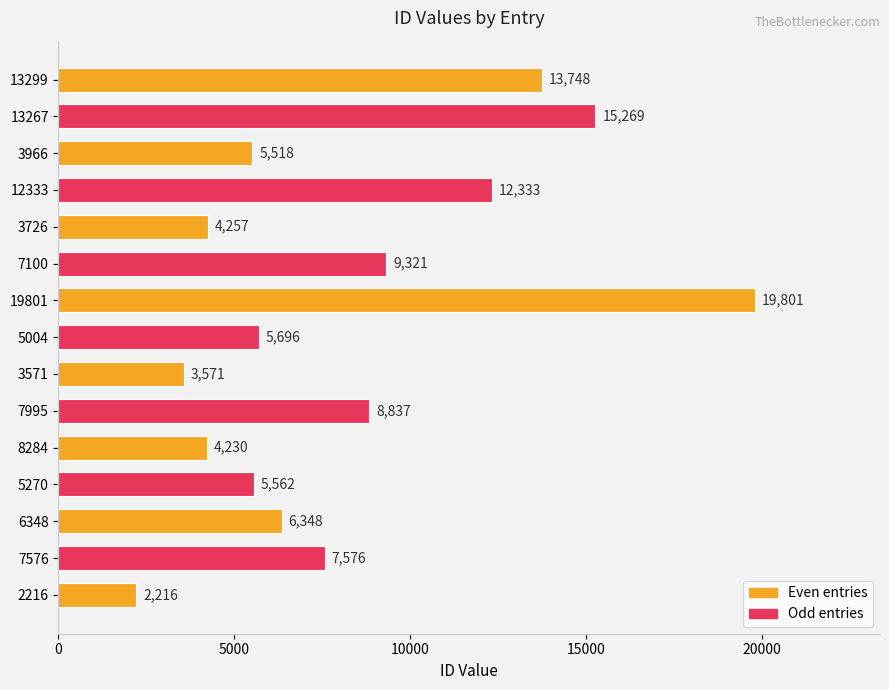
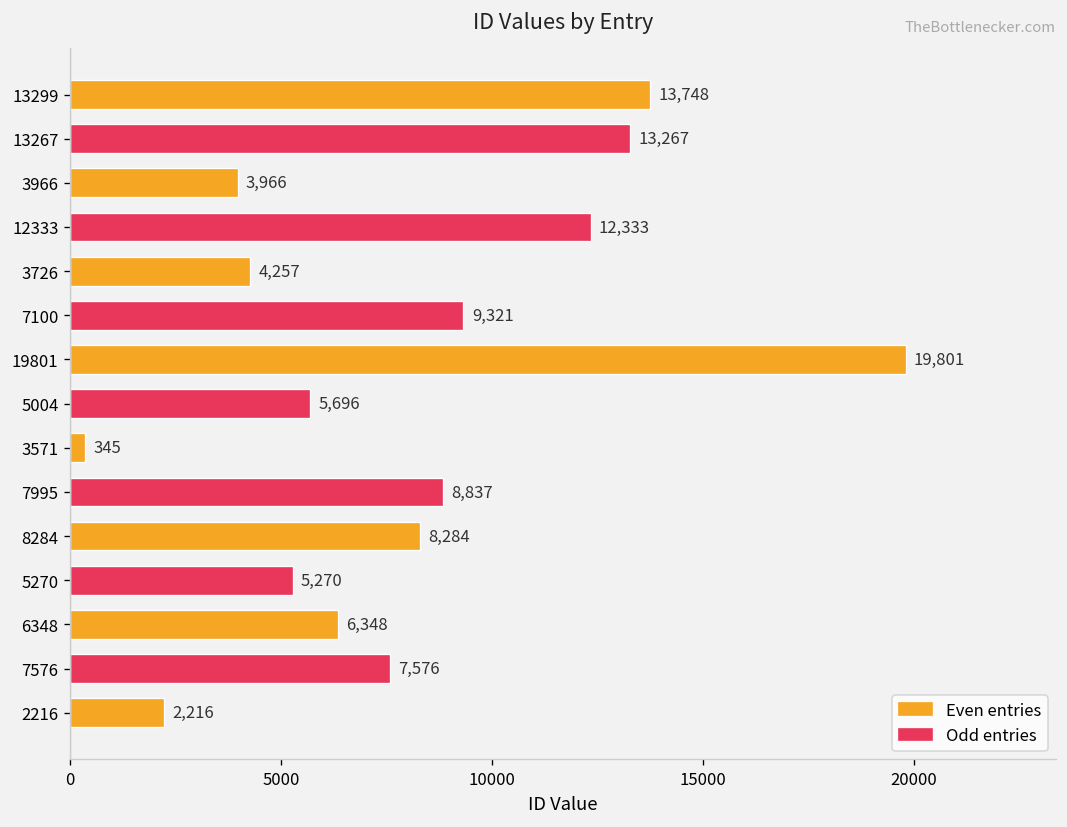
  {
    "13299": "13,748",
-   "13267": "15,269",
-   "3966": "5,518",
+   "13267": "13,267",
+   "3966": "3,966",
    "12333": "12,333",
    "3726": "4,257",
    "7100": "9,321",
    "19801": "19,801",
    "5004": "5,696",
-   "3571": "3,571",
+   "3571": "345",
    "7995": "8,837",
-   "8284": "4,230",
-   "5270": "5,562",
+   "8284": "8,284",
+   "5270": "5,270",
    "6348": "6,348",
    "7576": "7,576",
    "2216": "2,216"
  }
